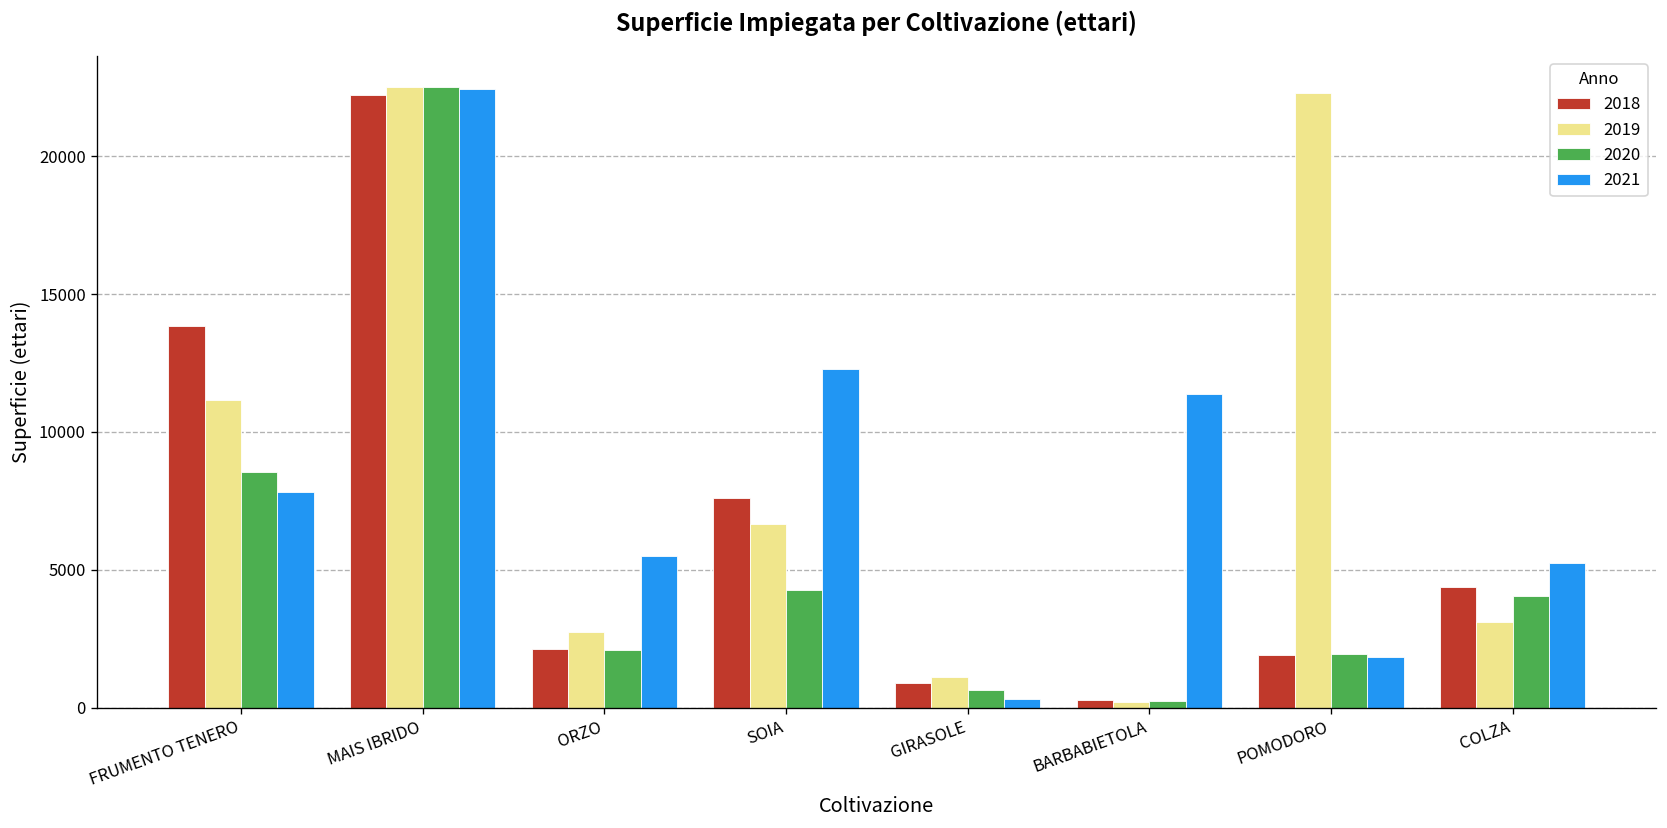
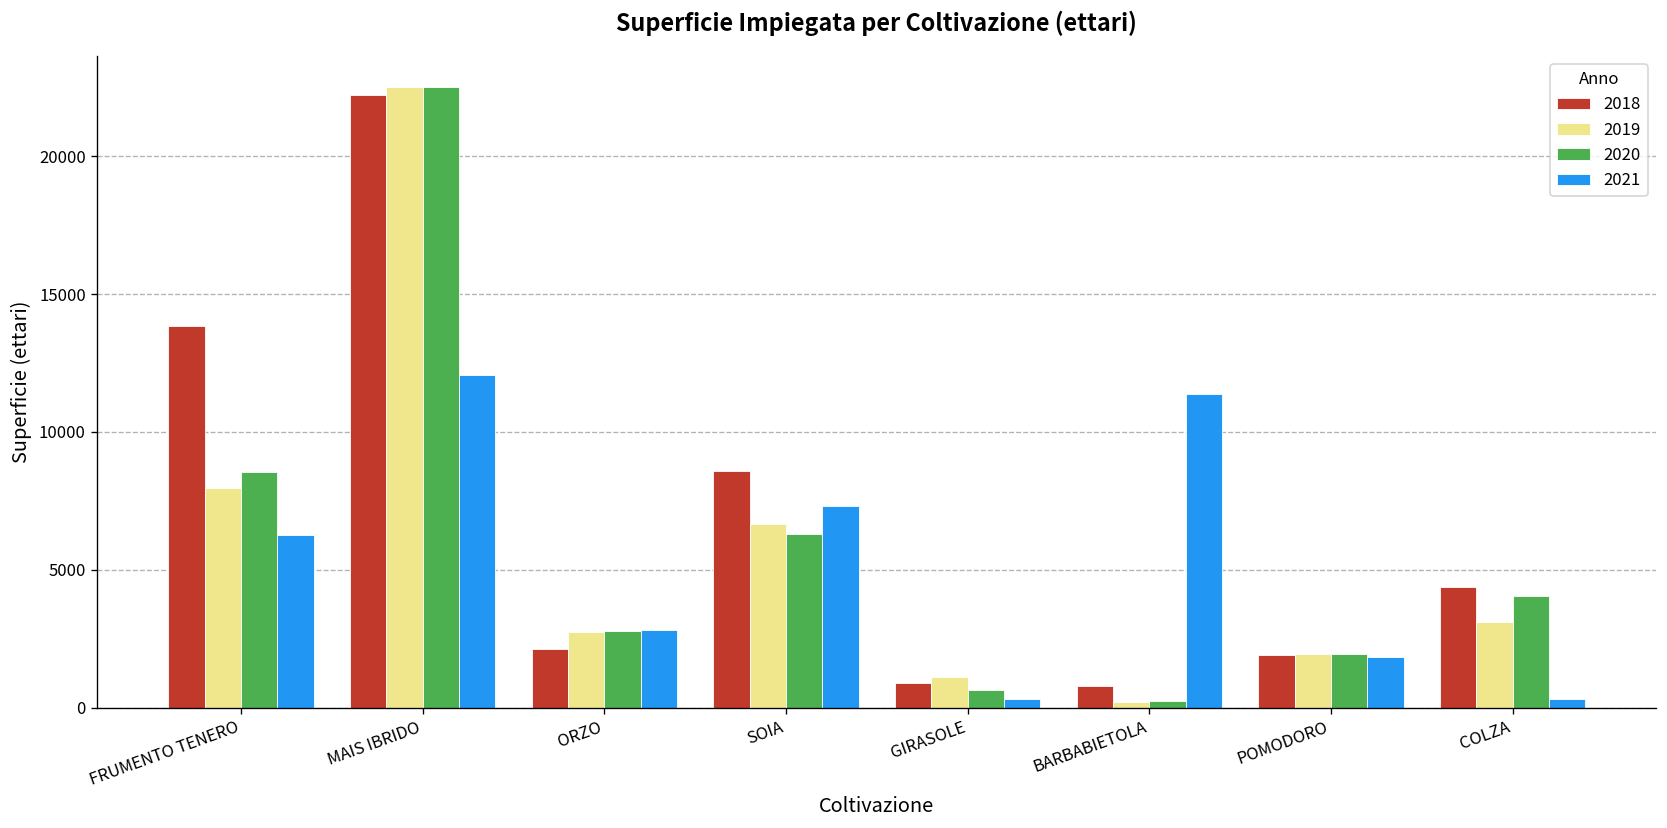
  {
    "2018": {
      "FRUMENTO TENERO": 13800,
      "MAIS IBRIDO": 22200,
      "ORZO": 2100,
-     "SOIA": 7600,
+     "SOIA": 8600,
      "GIRASOLE": 900,
-     "BARBABIETOLA": 300,
+     "BARBABIETOLA": 800,
      "POMODORO": 1900,
      "COLZA": 4400
    },
    "2019": {
-     "FRUMENTO TENERO": 11200,
+     "FRUMENTO TENERO": 8000,
      "MAIS IBRIDO": 22500,
      "ORZO": 2800,
      "SOIA": 6700,
      "GIRASOLE": 1100,
      "BARBABIETOLA": 200,
-     "POMODORO": 22300,
+     "POMODORO": 2000,
      "COLZA": 3100
    },
    "2020": {
      "FRUMENTO TENERO": 8500,
      "MAIS IBRIDO": 22500,
-     "ORZO": 2100,
-     "SOIA": 4300,
+     "ORZO": 2800,
+     "SOIA": 6300,
      "GIRASOLE": 600,
      "BARBABIETOLA": 200,
      "POMODORO": 2000,
      "COLZA": 4000
    },
    "2021": {
-     "FRUMENTO TENERO": 7800,
-     "MAIS IBRIDO": 22400,
-     "ORZO": 5500,
-     "SOIA": 12300,
+     "FRUMENTO TENERO": 6300,
+     "MAIS IBRIDO": 12100,
+     "ORZO": 2800,
+     "SOIA": 7300,
      "GIRASOLE": 300,
      "BARBABIETOLA": 11400,
      "POMODORO": 1800,
-     "COLZA": 5200
+     "COLZA": 300
    }
  }
